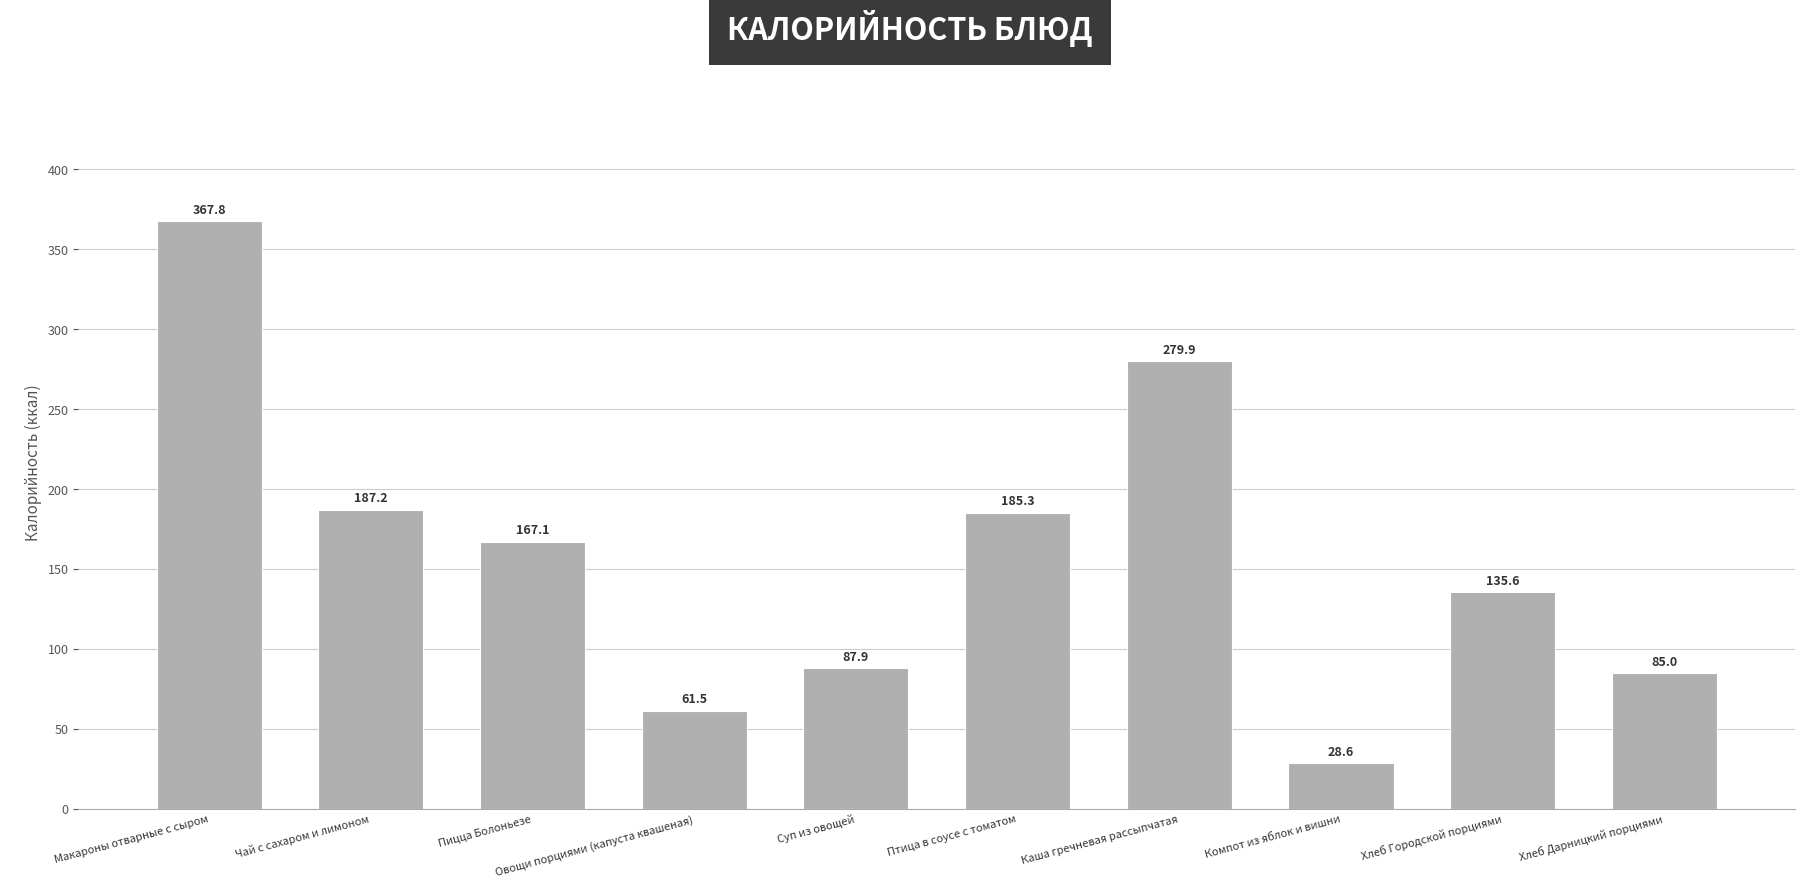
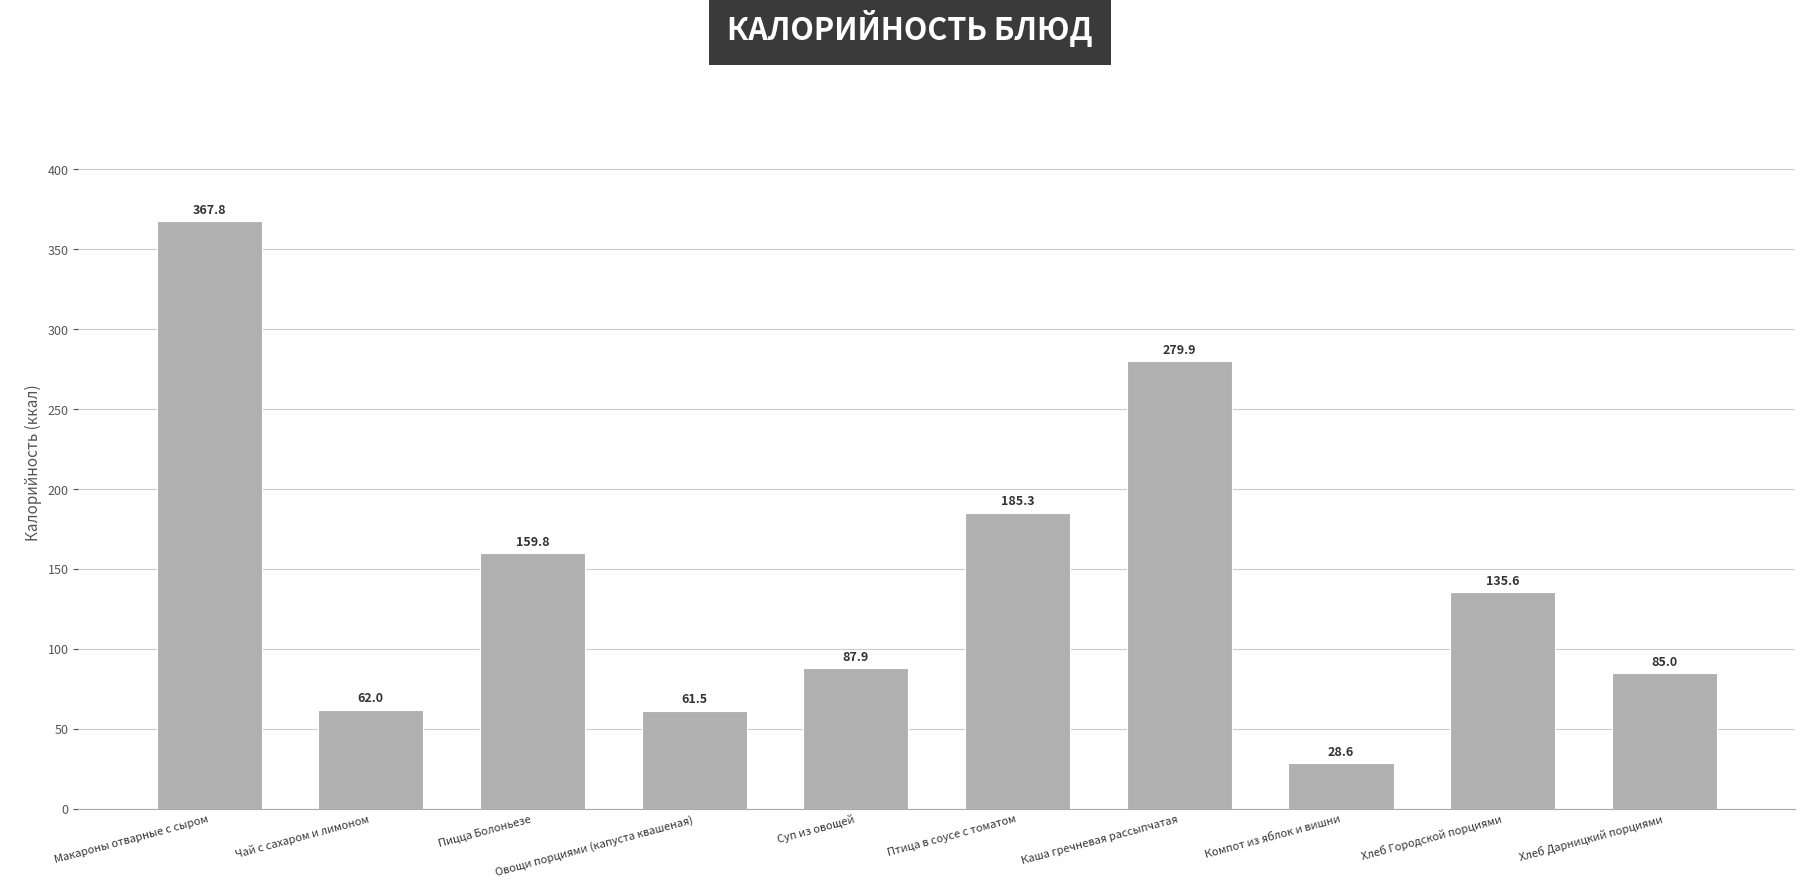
  {
    "Макароны отварные с сыром": 367.8,
-   "Чай с сахаром и лимоном": 187.2,
-   "Пицца Болоньезе": 167.1,
+   "Чай с сахаром и лимоном": 62.0,
+   "Пицца Болоньезе": 159.8,
    "Овощи порциями (капуста квашеная)": 61.5,
    "Суп из овощей": 87.9,
    "Птица в соусе с томатом": 185.3,
    "Каша гречневая рассыпчатая": 279.9,
    "Компот из яблок и вишни": 28.6,
    "Хлеб Городской порциями": 135.6,
    "Хлеб Дарницкий порциями": 85.0
  }
